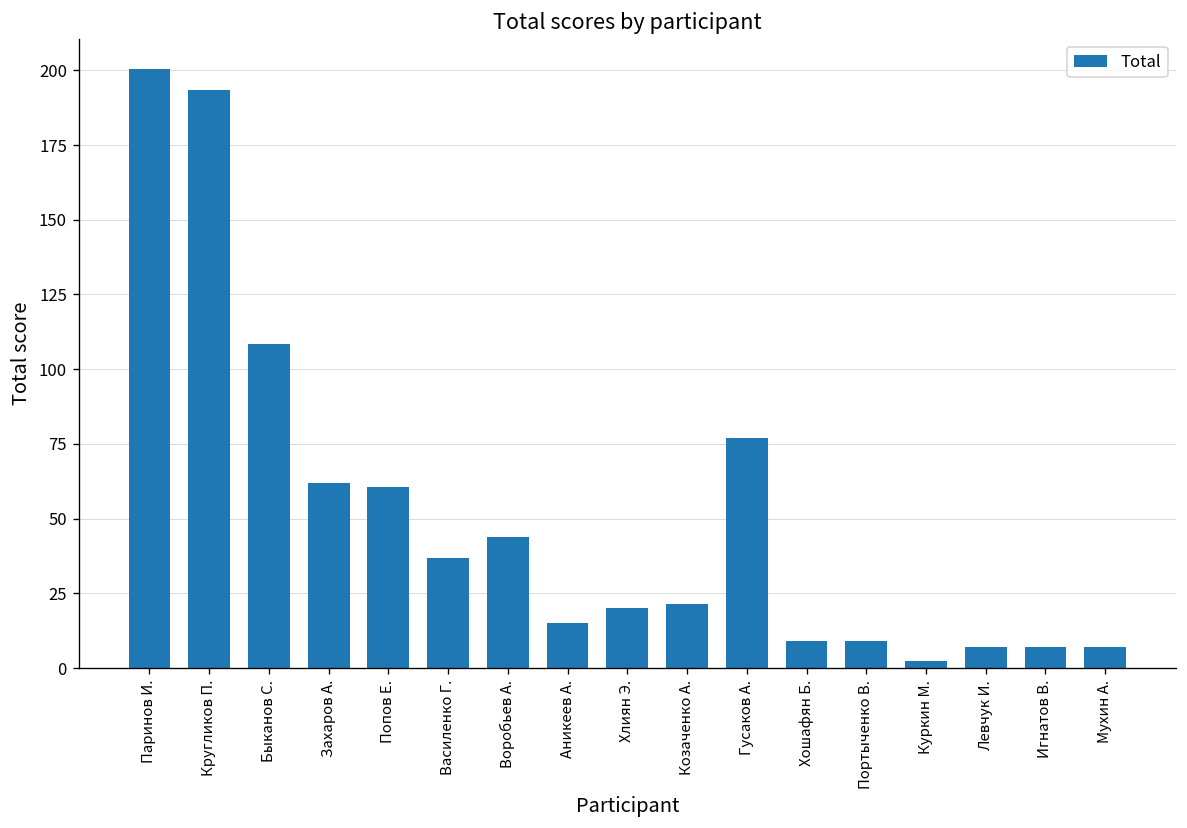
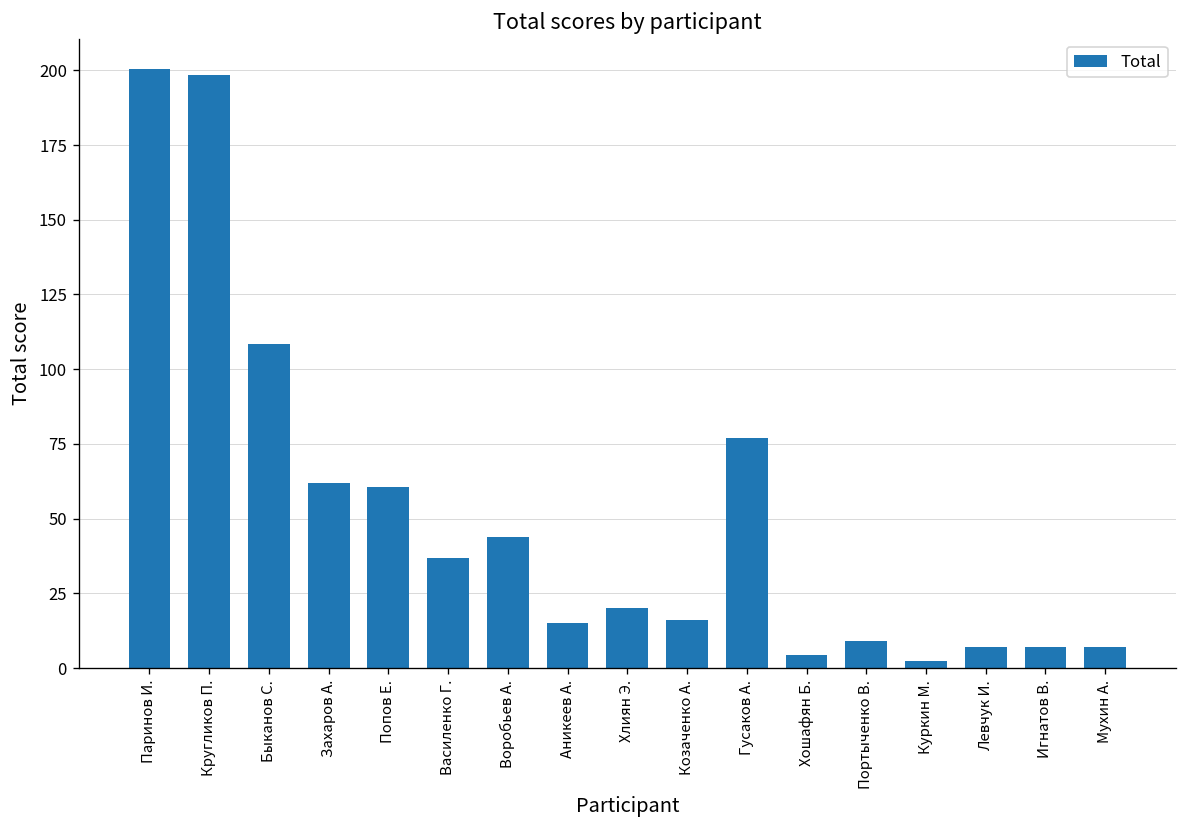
  {
    "Паринов И.": 201,
-   "Кругликов П.": 194,
+   "Кругликов П.": 198,
    "Быканов С.": 109,
    "Захаров А.": 62,
    "Попов Е.": 61,
    "Василенко Г.": 37,
    "Воробьев А.": 44,
    "Аникеев А.": 15,
    "Хлиян Э.": 20,
-   "Козаченко А.": 22,
+   "Козаченко А.": 16,
    "Гусаков А.": 77,
-   "Хошафян Б.": 9,
+   "Хошафян Б.": 5,
    "Портыченко В.": 9,
    "Куркин М.": 3,
    "Левчук И.": 7,
    "Игнатов В.": 7,
    "Мухин А.": 7
  }
